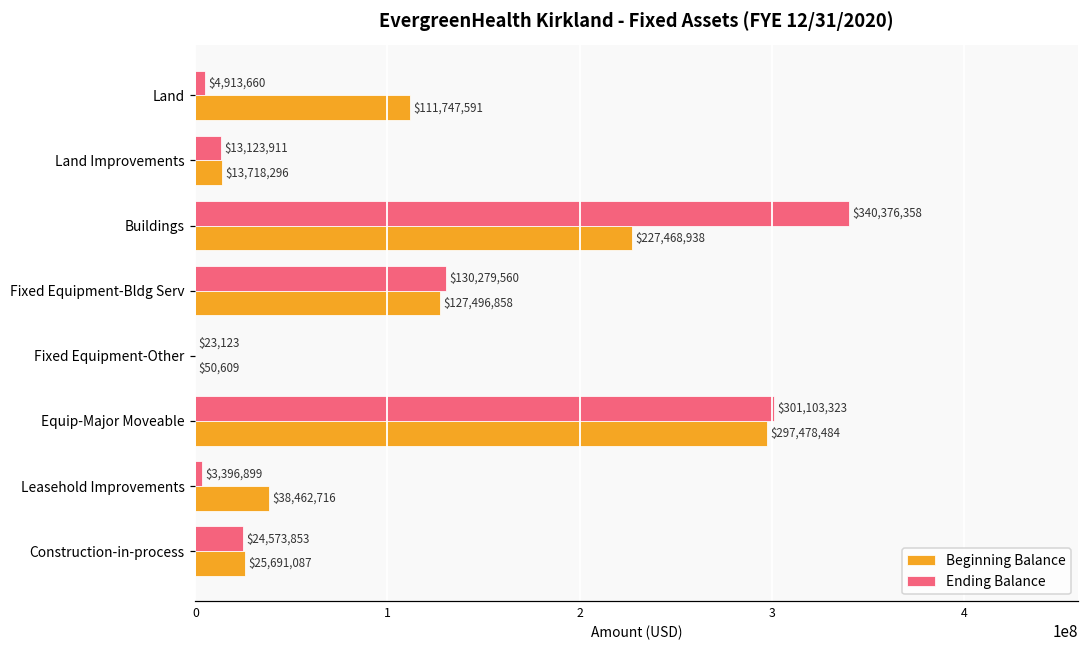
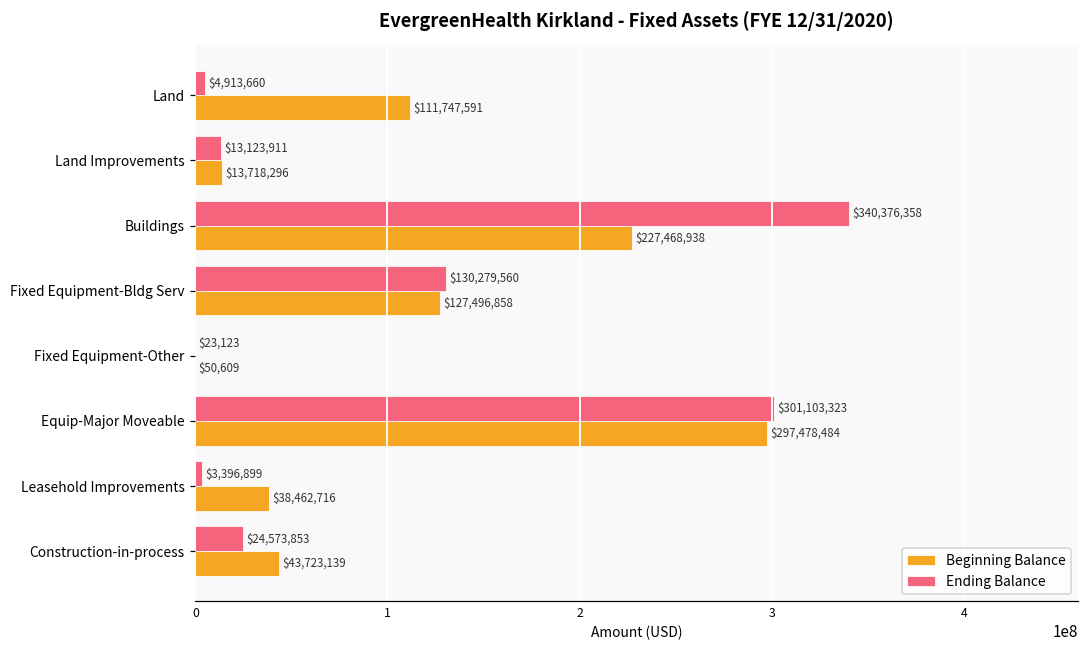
  {
    "Beginning Balance": {
      "Land": "$111,747,591",
      "Land Improvements": "$13,718,296",
      "Buildings": "$227,468,938",
      "Fixed Equipment-Bldg Serv": "$127,496,858",
      "Fixed Equipment-Other": "$50,609",
      "Equip-Major Moveable": "$297,478,484",
      "Leasehold Improvements": "$38,462,716",
-     "Construction-in-process": "$25,691,087"
+     "Construction-in-process": "$43,723,139"
    },
    "Ending Balance": {
      "Land": "$4,913,660",
      "Land Improvements": "$13,123,911",
      "Buildings": "$340,376,358",
      "Fixed Equipment-Bldg Serv": "$130,279,560",
      "Fixed Equipment-Other": "$23,123",
      "Equip-Major Moveable": "$301,103,323",
      "Leasehold Improvements": "$3,396,899",
      "Construction-in-process": "$24,573,853"
    }
  }
